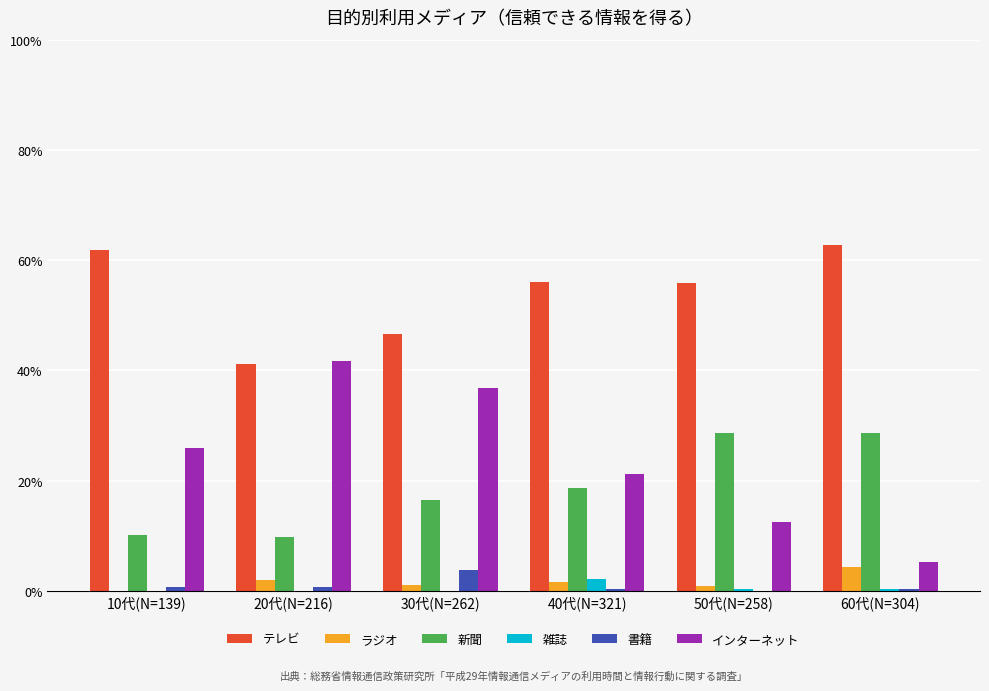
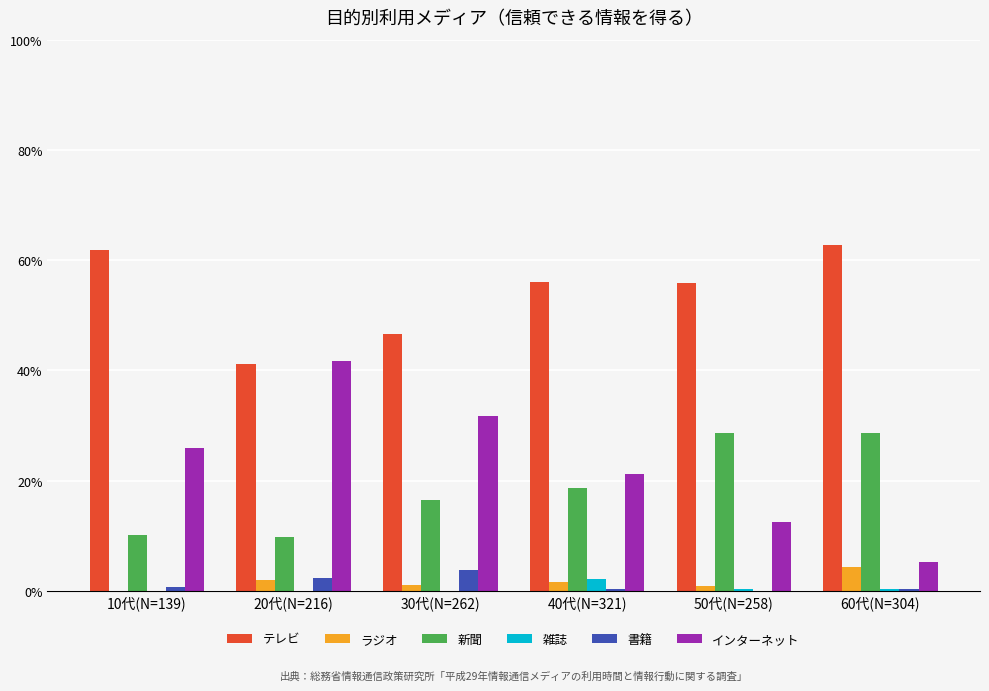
  {
    "テレビ": {
      "10代(N=139)": "62%",
      "20代(N=216)": "41%",
      "30代(N=262)": "47%",
      "40代(N=321)": "56%",
      "50代(N=258)": "56%",
      "60代(N=304)": "63%"
    },
    "ラジオ": {
      "10代(N=139)": "0%",
      "20代(N=216)": "2%",
      "30代(N=262)": "1%",
      "40代(N=321)": "2%",
      "50代(N=258)": "1%",
      "60代(N=304)": "4%"
    },
    "新聞": {
      "10代(N=139)": "10%",
      "20代(N=216)": "10%",
      "30代(N=262)": "16%",
      "40代(N=321)": "19%",
      "50代(N=258)": "29%",
      "60代(N=304)": "29%"
    },
    "雑誌": {
      "10代(N=139)": "0%",
      "20代(N=216)": "0%",
      "30代(N=262)": "0%",
      "40代(N=321)": "2%"
    },
    "書籍": {
      "10代(N=139)": "1%",
-     "20代(N=216)": "1%",
+     "20代(N=216)": "2%",
      "30代(N=262)": "4%",
      "50代(N=258)": "0%"
    },
    "インターネット": {
      "10代(N=139)": "26%",
      "20代(N=216)": "42%",
-     "30代(N=262)": "37%",
+     "30代(N=262)": "32%",
      "40代(N=321)": "21%",
      "50代(N=258)": "12%",
      "60代(N=304)": "5%"
    }
  }
